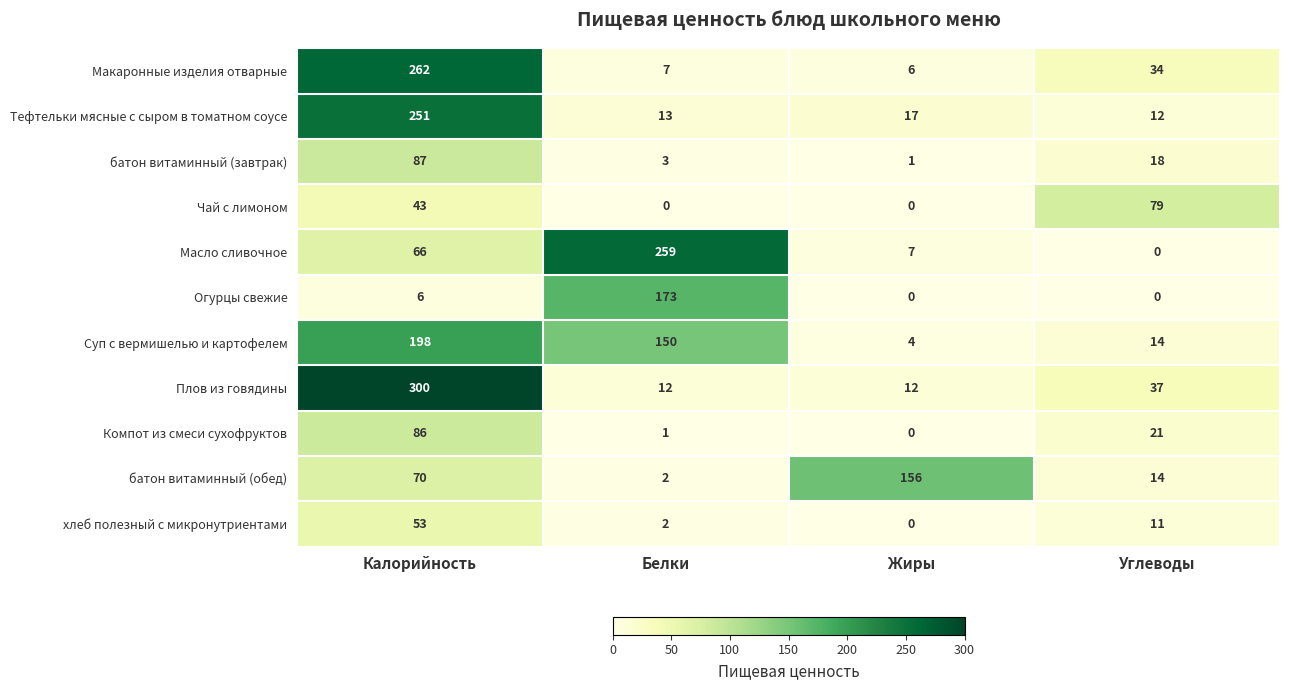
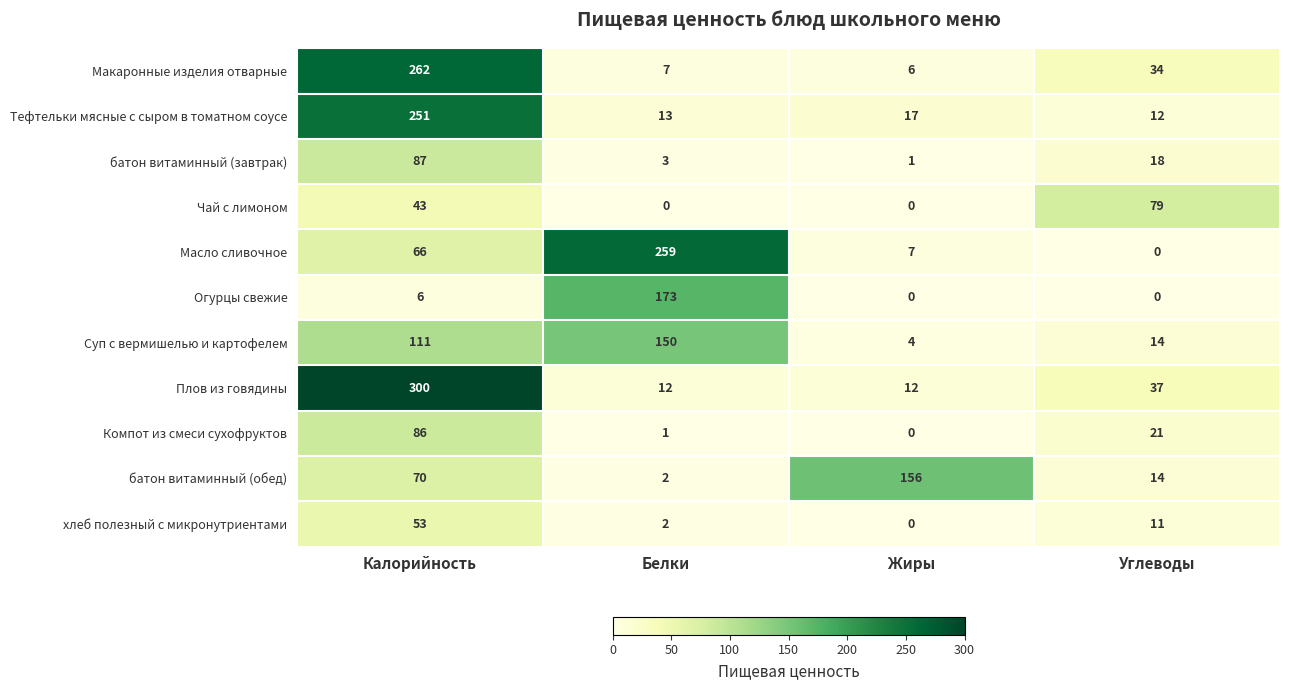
  {
    "Макаронные изделия отварные": {
      "Калорийность": 262,
      "Белки": 7,
      "Жиры": 6,
      "Углеводы": 34
    },
    "Тефтельки мясные с сыром в томатном соусе": {
      "Калорийность": 251,
      "Белки": 13,
      "Жиры": 17,
      "Углеводы": 12
    },
    "батон витаминный (завтрак)": {
      "Калорийность": 87,
      "Белки": 3,
      "Жиры": 1,
      "Углеводы": 18
    },
    "Чай с лимоном": {
      "Калорийность": 43,
      "Белки": 0,
      "Жиры": 0,
      "Углеводы": 79
    },
    "Масло сливочное": {
      "Калорийность": 66,
      "Белки": 259,
      "Жиры": 7,
      "Углеводы": 0
    },
    "Огурцы свежие": {
      "Калорийность": 6,
      "Белки": 173,
      "Жиры": 0,
      "Углеводы": 0
    },
    "Суп с вермишелью и картофелем": {
-     "Калорийность": 198,
+     "Калорийность": 111,
      "Белки": 150,
      "Жиры": 4,
      "Углеводы": 14
    },
    "Плов из говядины": {
      "Калорийность": 300,
      "Белки": 12,
      "Жиры": 12,
      "Углеводы": 37
    },
    "Компот из смеси сухофруктов": {
      "Калорийность": 86,
      "Белки": 1,
      "Жиры": 0,
      "Углеводы": 21
    },
    "батон витаминный (обед)": {
      "Калорийность": 70,
      "Белки": 2,
      "Жиры": 156,
      "Углеводы": 14
    },
    "хлеб полезный с микронутриентами": {
      "Калорийность": 53,
      "Белки": 2,
      "Жиры": 0,
      "Углеводы": 11
    }
  }
